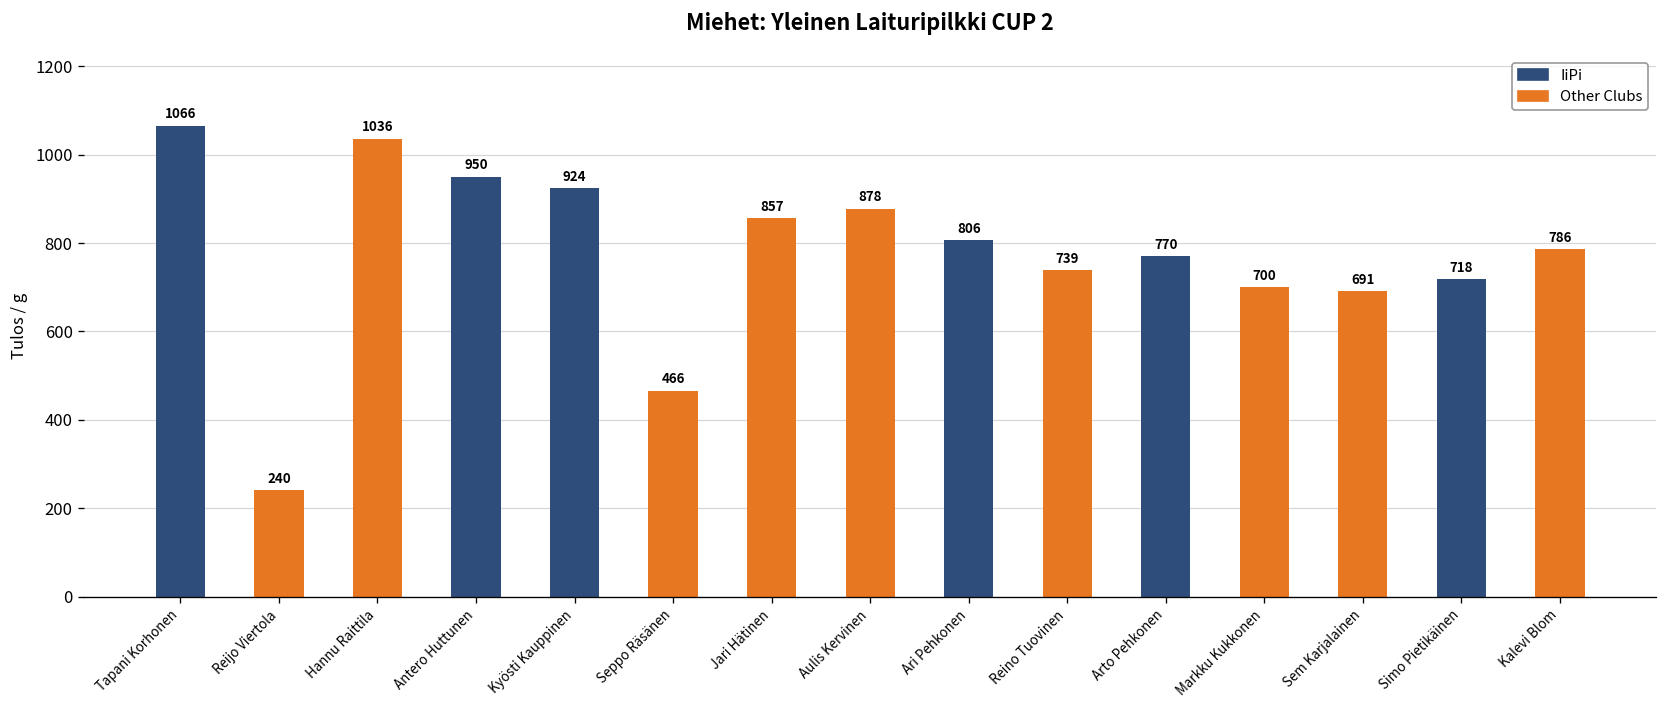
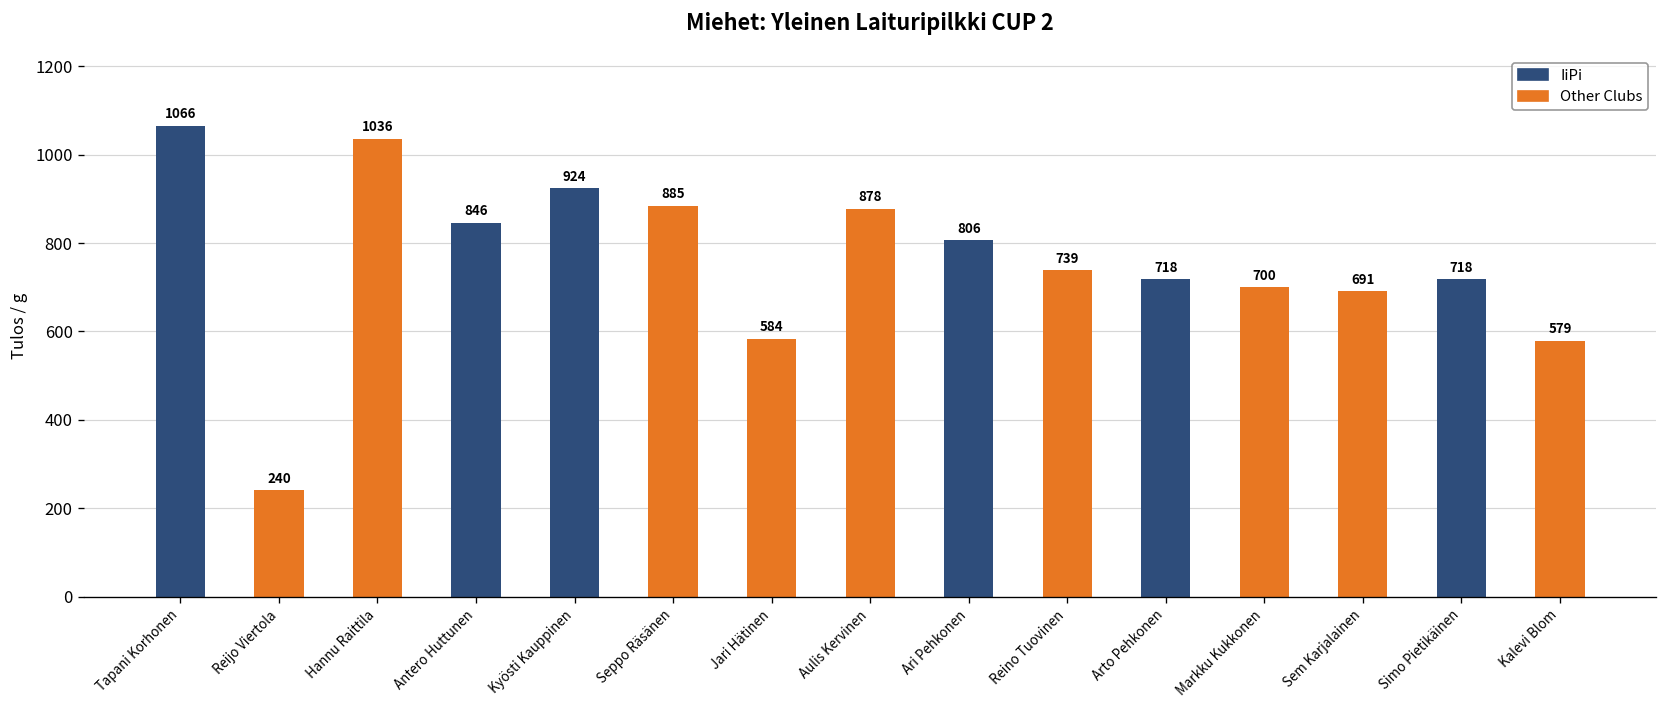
  {
    "Tapani Korhonen": 1066,
    "Reijo Viertola": 240,
    "Hannu Raittila": 1036,
-   "Antero Huttunen": 950,
+   "Antero Huttunen": 846,
    "Kyösti Kauppinen": 924,
-   "Seppo Räsänen": 466,
-   "Jari Hätinen": 857,
+   "Seppo Räsänen": 885,
+   "Jari Hätinen": 584,
    "Aulis Kervinen": 878,
    "Ari Pehkonen": 806,
    "Reino Tuovinen": 739,
-   "Arto Pehkonen": 770,
+   "Arto Pehkonen": 718,
    "Markku Kukkonen": 700,
    "Sem Karjalainen": 691,
    "Simo Pietikäinen": 718,
-   "Kalevi Blom": 786
+   "Kalevi Blom": 579
  }
